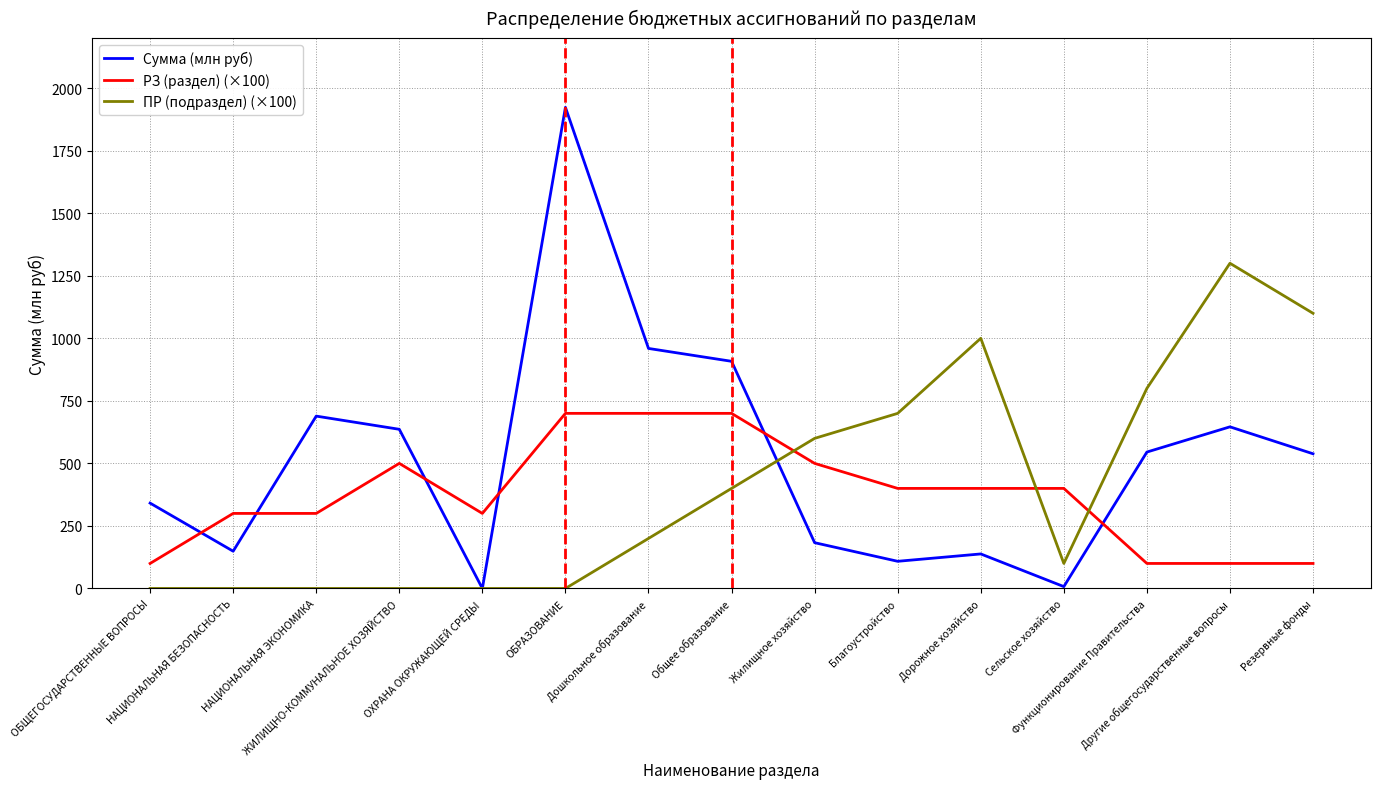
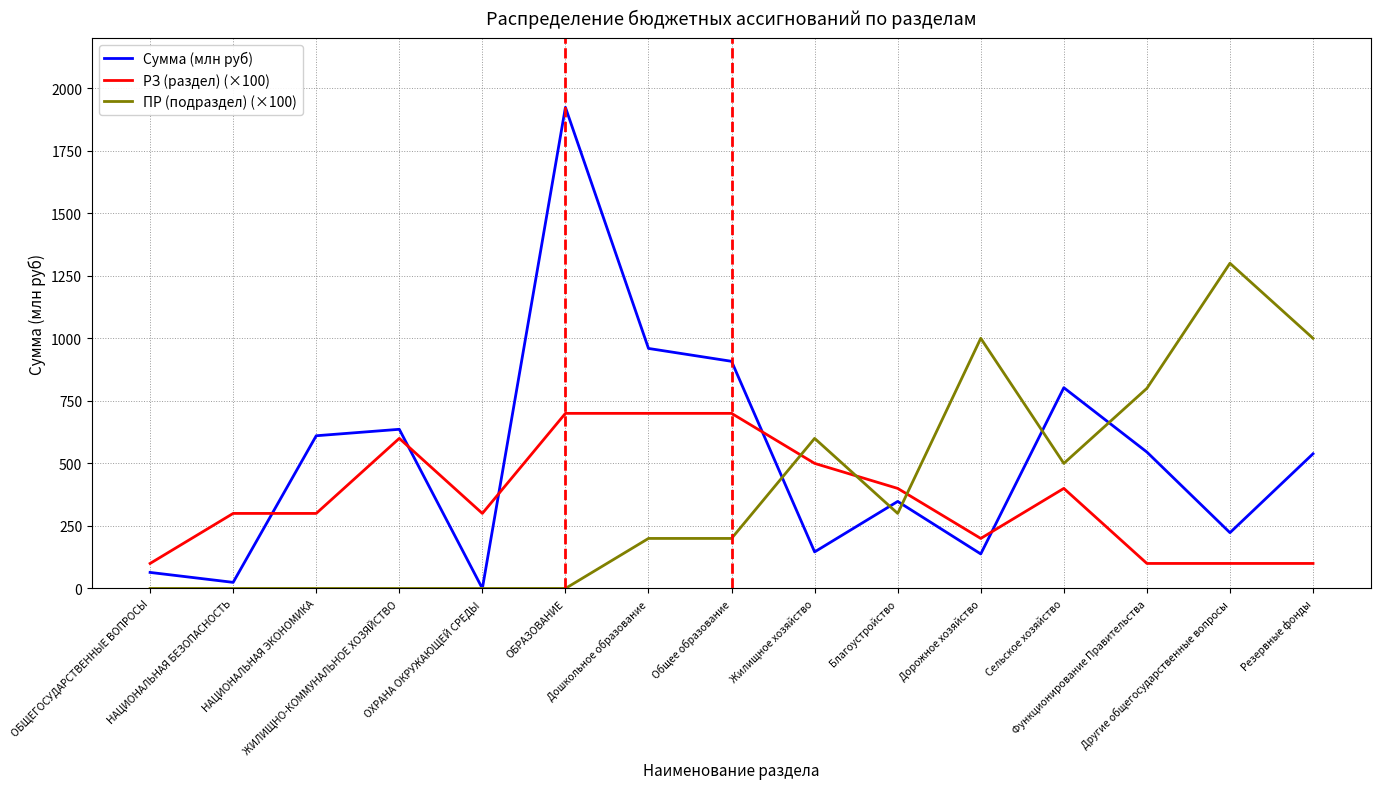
  {
    "Сумма (млн руб)": {
-     "ОБЩЕГОСУДАРСТВЕННЫЕ ВОПРОСЫ": 340,
-     "НАЦИОНАЛЬНАЯ БЕЗОПАСНОСТЬ": 150,
-     "НАЦИОНАЛЬНАЯ ЭКОНОМИКА": 690,
+     "ОБЩЕГОСУДАРСТВЕННЫЕ ВОПРОСЫ": 60,
+     "НАЦИОНАЛЬНАЯ БЕЗОПАСНОСТЬ": 20,
+     "НАЦИОНАЛЬНАЯ ЭКОНОМИКА": 610,
      "ЖИЛИЩНО-КОММУНАЛЬНОЕ ХОЗЯЙСТВО": 640,
      "ОБРАЗОВАНИЕ": 1920,
      "Дошкольное образование": 960,
      "Общее образование": 910,
-     "Жилищное хозяйство": 180,
-     "Благоустройство": 110,
+     "Жилищное хозяйство": 150,
+     "Благоустройство": 350,
      "Дорожное хозяйство": 140,
-     "Сельское хозяйство": 10,
+     "Сельское хозяйство": 800,
      "Функционирование Правительства": 550,
-     "Другие общегосударственные вопросы": 650,
+     "Другие общегосударственные вопросы": 220,
      "Резервные фонды": 540
    },
    "РЗ (раздел) (×100)": {
      "ОБЩЕГОСУДАРСТВЕННЫЕ ВОПРОСЫ": 100,
      "НАЦИОНАЛЬНАЯ БЕЗОПАСНОСТЬ": 300,
      "НАЦИОНАЛЬНАЯ ЭКОНОМИКА": 300,
-     "ЖИЛИЩНО-КОММУНАЛЬНОЕ ХОЗЯЙСТВО": 500,
+     "ЖИЛИЩНО-КОММУНАЛЬНОЕ ХОЗЯЙСТВО": 600,
      "ОХРАНА ОКРУЖАЮЩЕЙ СРЕДЫ": 300,
      "ОБРАЗОВАНИЕ": 700,
      "Дошкольное образование": 700,
      "Общее образование": 700,
      "Жилищное хозяйство": 500,
      "Благоустройство": 400,
-     "Дорожное хозяйство": 400,
+     "Дорожное хозяйство": 200,
      "Сельское хозяйство": 400,
      "Функционирование Правительства": 100,
      "Другие общегосударственные вопросы": 100,
      "Резервные фонды": 100
    },
    "ПР (подраздел) (×100)": {
      "ОБЩЕГОСУДАРСТВЕННЫЕ ВОПРОСЫ": 0,
      "НАЦИОНАЛЬНАЯ БЕЗОПАСНОСТЬ": 0,
      "НАЦИОНАЛЬНАЯ ЭКОНОМИКА": 0,
      "ЖИЛИЩНО-КОММУНАЛЬНОЕ ХОЗЯЙСТВО": 0,
      "ОБРАЗОВАНИЕ": 0,
      "Дошкольное образование": 200,
-     "Общее образование": 400,
+     "Общее образование": 200,
      "Жилищное хозяйство": 600,
-     "Благоустройство": 700,
+     "Благоустройство": 300,
      "Дорожное хозяйство": 1000,
-     "Сельское хозяйство": 100,
+     "Сельское хозяйство": 500,
      "Функционирование Правительства": 800,
      "Другие общегосударственные вопросы": 1300,
-     "Резервные фонды": 1100
+     "Резервные фонды": 1000
    }
  }
